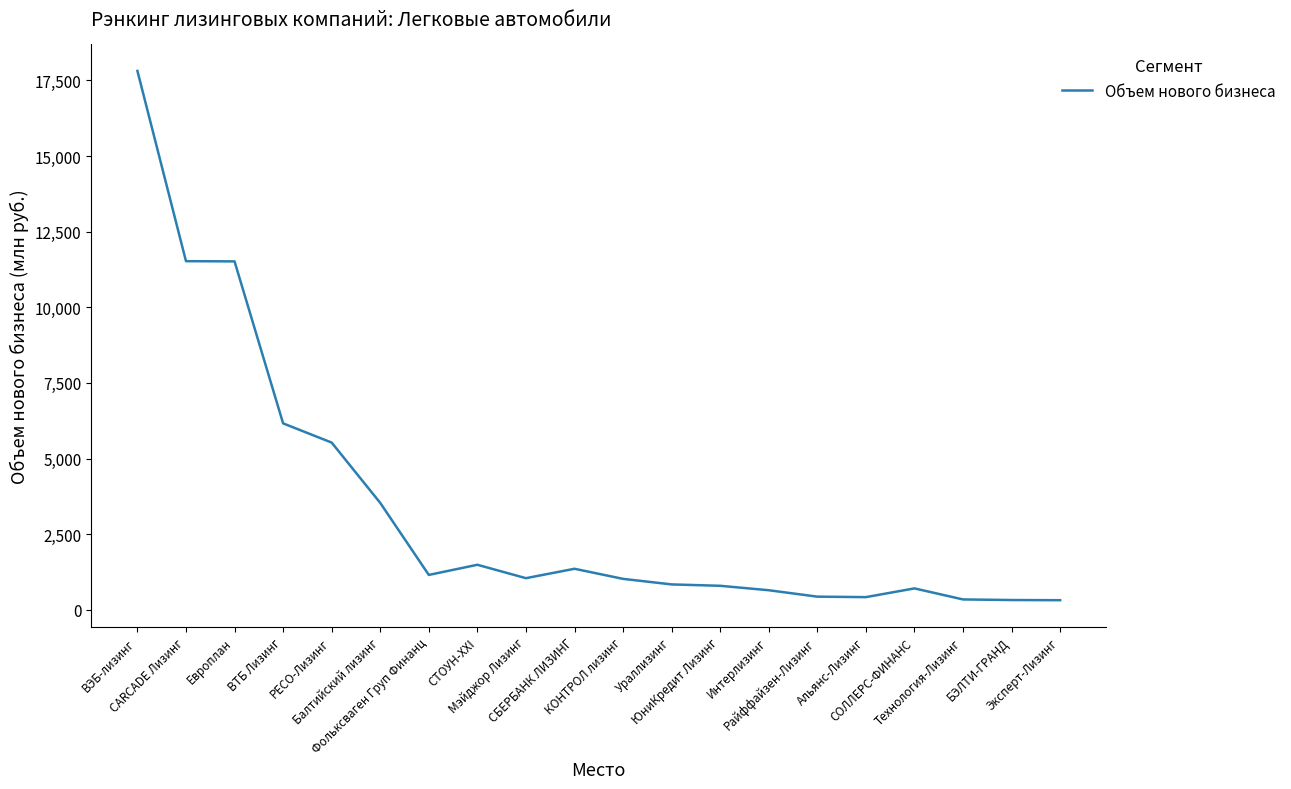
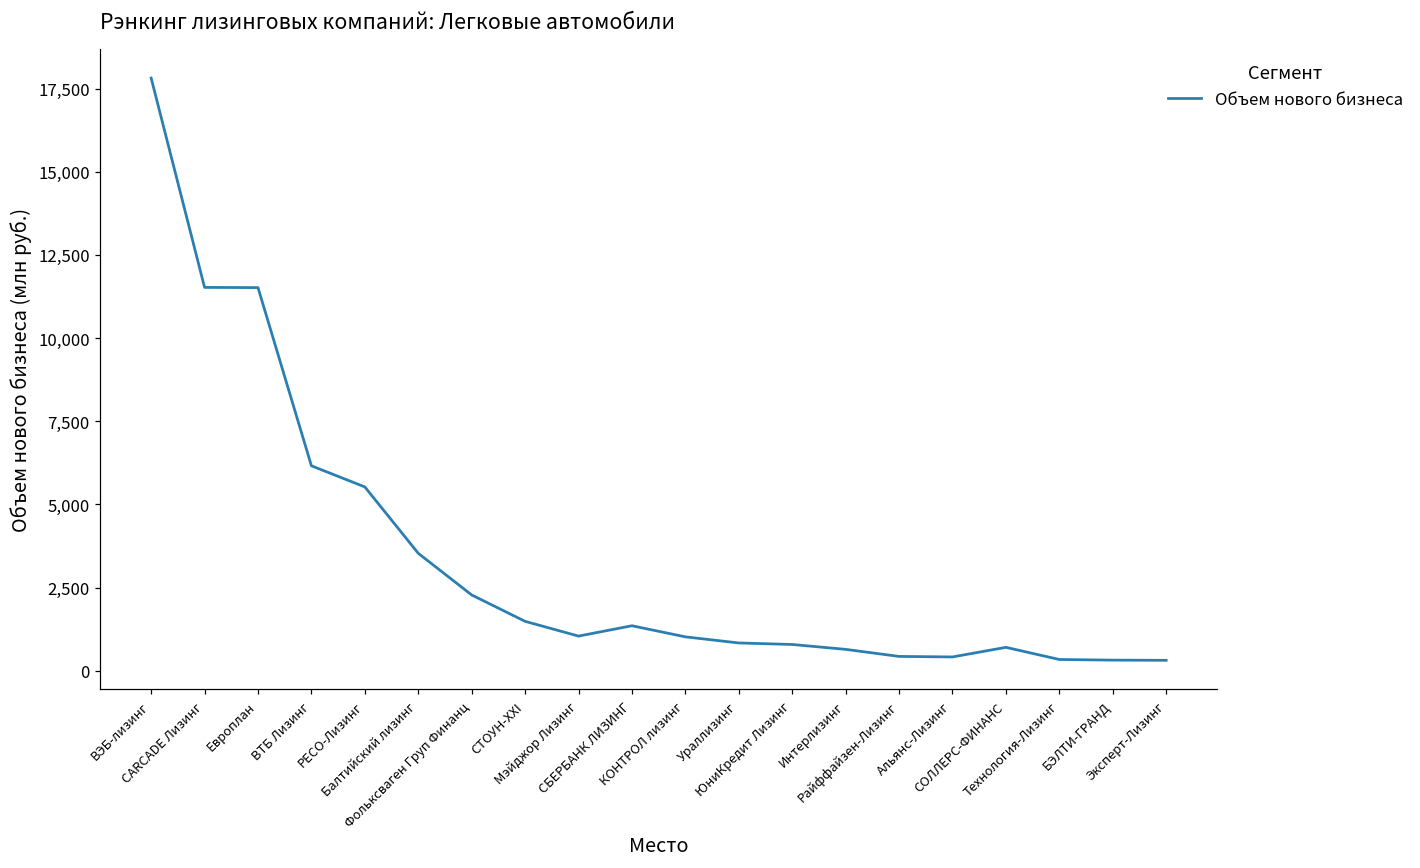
  {
    "ВЭБ-лизинг": "17,800",
    "CARCADE Лизинг": "11,500",
    "Европлан": "11,500",
    "ВТБ Лизинг": "6,200",
    "РЕСО-Лизинг": "5,500",
    "Балтийский лизинг": "3,500",
-   "Фольксваген Груп Финанц": "1,200",
+   "Фольксваген Груп Финанц": "2,300",
    "СТОУН-XXI": "1,500",
    "Мэйджор Лизинг": "1,000",
    "СБЕРБАНК ЛИЗИНГ": "1,400",
    "КОНТРОЛ лизинг": "1,000",
    "Ураллизинг": "800",
    "ЮниКредит Лизинг": "800",
    "Интерлизинг": "600",
    "Райффайзен-Лизинг": "400",
    "Альянс-Лизинг": "400",
    "СОЛЛЕРС-ФИНАНС": "700",
    "Технология-Лизинг": "300",
    "БЭЛТИ-ГРАНД": "300",
    "Эксперт-Лизинг": "300"
  }
